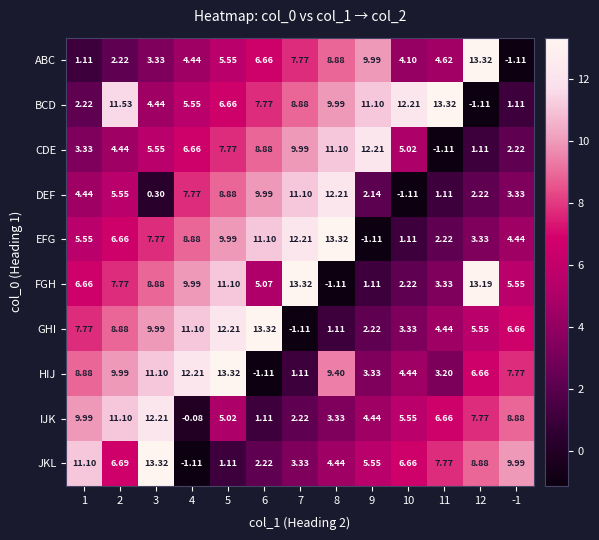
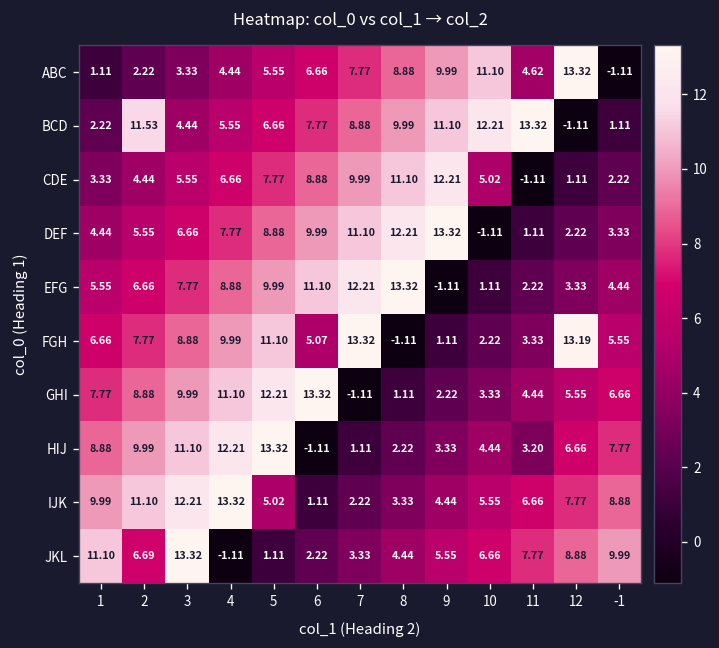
  {
    "ABC": {
      "1": 1.11,
      "2": 2.22,
      "3": 3.33,
      "4": 4.44,
      "5": 5.55,
      "6": 6.66,
      "7": 7.77,
      "8": 8.88,
      "9": 9.99,
-     "10": 4.10,
+     "10": 11.10,
      "11": 4.62,
      "12": 13.32,
      "-1": -1.11
    },
    "BCD": {
      "1": 2.22,
      "2": 11.53,
      "3": 4.44,
      "4": 5.55,
      "5": 6.66,
      "6": 7.77,
      "7": 8.88,
      "8": 9.99,
      "9": 11.10,
      "10": 12.21,
      "11": 13.32,
      "12": -1.11,
      "-1": 1.11
    },
    "CDE": {
      "1": 3.33,
      "2": 4.44,
      "3": 5.55,
      "4": 6.66,
      "5": 7.77,
      "6": 8.88,
      "7": 9.99,
      "8": 11.10,
      "9": 12.21,
      "10": 5.02,
      "11": -1.11,
      "12": 1.11,
      "-1": 2.22
    },
    "DEF": {
      "1": 4.44,
      "2": 5.55,
-     "3": 0.30,
+     "3": 6.66,
      "4": 7.77,
      "5": 8.88,
      "6": 9.99,
      "7": 11.10,
      "8": 12.21,
-     "9": 2.14,
+     "9": 13.32,
      "10": -1.11,
      "11": 1.11,
      "12": 2.22,
      "-1": 3.33
    },
    "EFG": {
      "1": 5.55,
      "2": 6.66,
      "3": 7.77,
      "4": 8.88,
      "5": 9.99,
      "6": 11.10,
      "7": 12.21,
      "8": 13.32,
      "9": -1.11,
      "10": 1.11,
      "11": 2.22,
      "12": 3.33,
      "-1": 4.44
    },
    "FGH": {
      "1": 6.66,
      "2": 7.77,
      "3": 8.88,
      "4": 9.99,
      "5": 11.10,
      "6": 5.07,
      "7": 13.32,
      "8": -1.11,
      "9": 1.11,
      "10": 2.22,
      "11": 3.33,
      "12": 13.19,
      "-1": 5.55
    },
    "GHI": {
      "1": 7.77,
      "2": 8.88,
      "3": 9.99,
      "4": 11.10,
      "5": 12.21,
      "6": 13.32,
      "7": -1.11,
      "8": 1.11,
      "9": 2.22,
      "10": 3.33,
      "11": 4.44,
      "12": 5.55,
      "-1": 6.66
    },
    "HIJ": {
      "1": 8.88,
      "2": 9.99,
      "3": 11.10,
      "4": 12.21,
      "5": 13.32,
      "6": -1.11,
      "7": 1.11,
-     "8": 9.40,
+     "8": 2.22,
      "9": 3.33,
      "10": 4.44,
      "11": 3.20,
      "12": 6.66,
      "-1": 7.77
    },
    "IJK": {
      "1": 9.99,
      "2": 11.10,
      "3": 12.21,
-     "4": -0.08,
+     "4": 13.32,
      "5": 5.02,
      "6": 1.11,
      "7": 2.22,
      "8": 3.33,
      "9": 4.44,
      "10": 5.55,
      "11": 6.66,
      "12": 7.77,
      "-1": 8.88
    },
    "JKL": {
      "1": 11.10,
      "2": 6.69,
      "3": 13.32,
      "4": -1.11,
      "5": 1.11,
      "6": 2.22,
      "7": 3.33,
      "8": 4.44,
      "9": 5.55,
      "10": 6.66,
      "11": 7.77,
      "12": 8.88,
      "-1": 9.99
    }
  }
